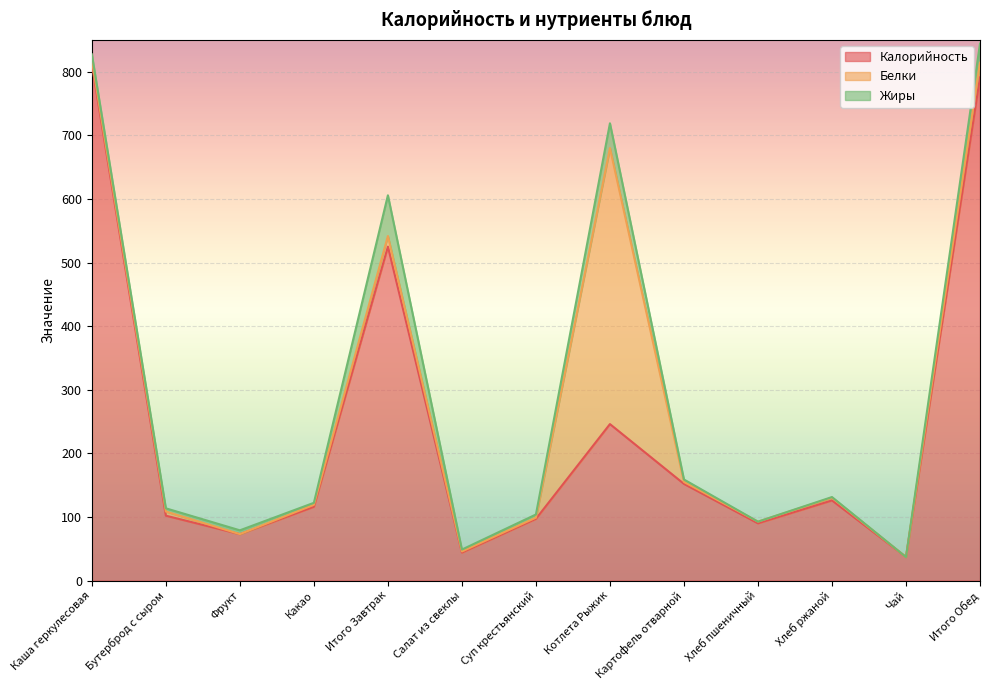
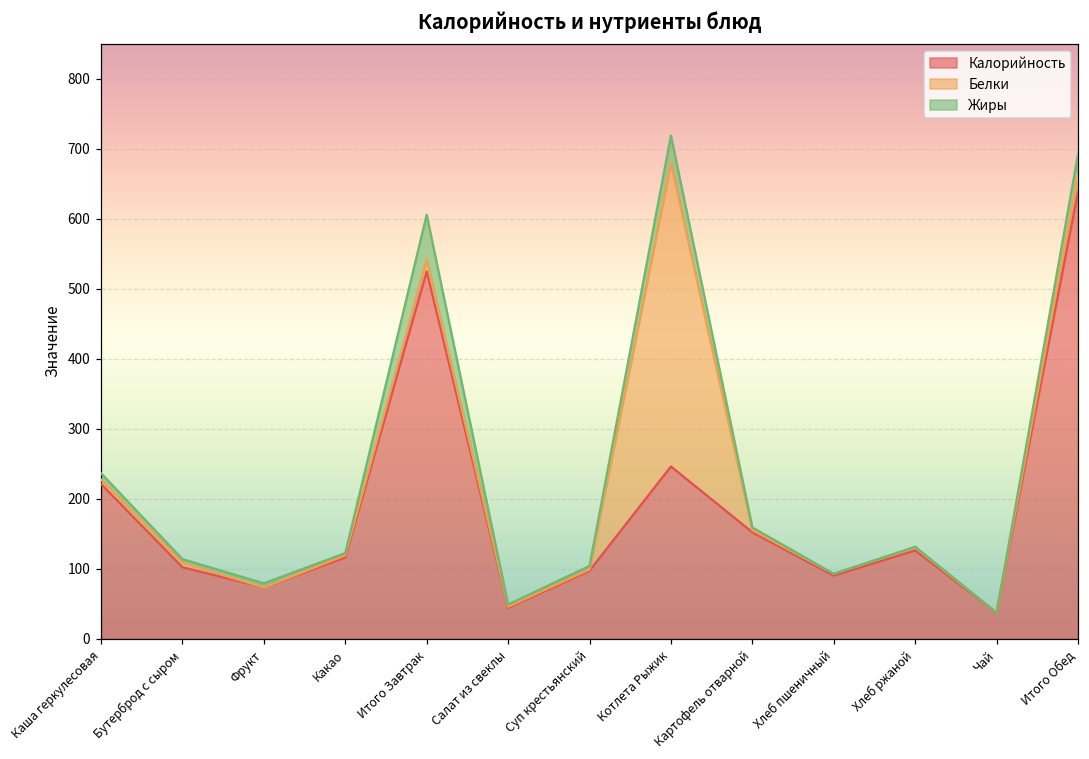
  {
    "Калорийность": {
-     "Каша геркулесовая": 810,
+     "Каша геркулесовая": 220,
      "Бутерброд с сыром": 100,
      "Итого Завтрак": 530,
      "Котлета Рыжик": 250,
      "Хлеб ржаной": 130,
-     "Итого Обед": 790
+     "Итого Обед": 640
    },
    "Белки": {
      "Каша геркулесовая": 10,
      "Бутерброд с сыром": 10,
      "Итого Завтрак": 20,
      "Котлета Рыжик": 430,
      "Итого Обед": 20
    },
    "Жиры": {
      "Каша геркулесовая": 10,
      "Бутерброд с сыром": 10,
      "Фрукт": 10,
      "Итого Завтрак": 60,
      "Суп крестьянский": 10,
      "Котлета Рыжик": 40,
      "Итого Обед": 30
    }
  }
